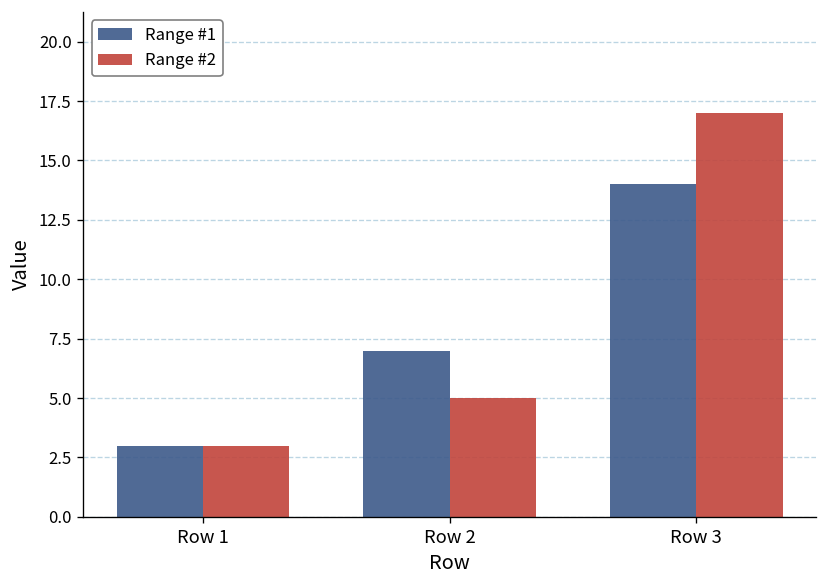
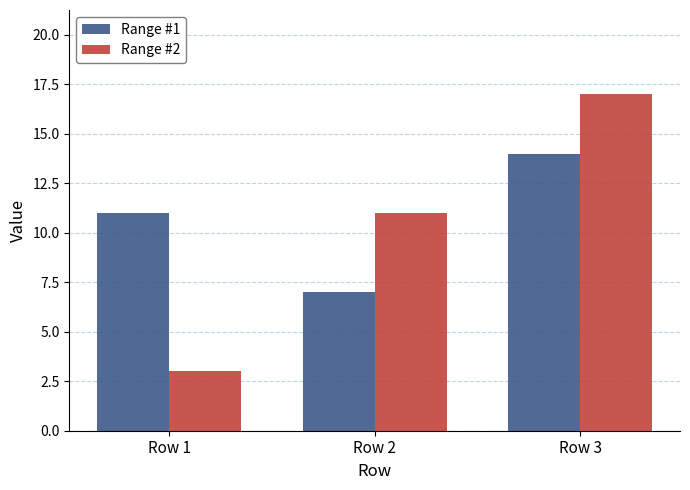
  {
    "Range #1": {
-     "Row 1": 3,
+     "Row 1": 11,
      "Row 2": 7,
      "Row 3": 14
    },
    "Range #2": {
      "Row 1": 3,
-     "Row 2": 5,
+     "Row 2": 11,
      "Row 3": 17
    }
  }
